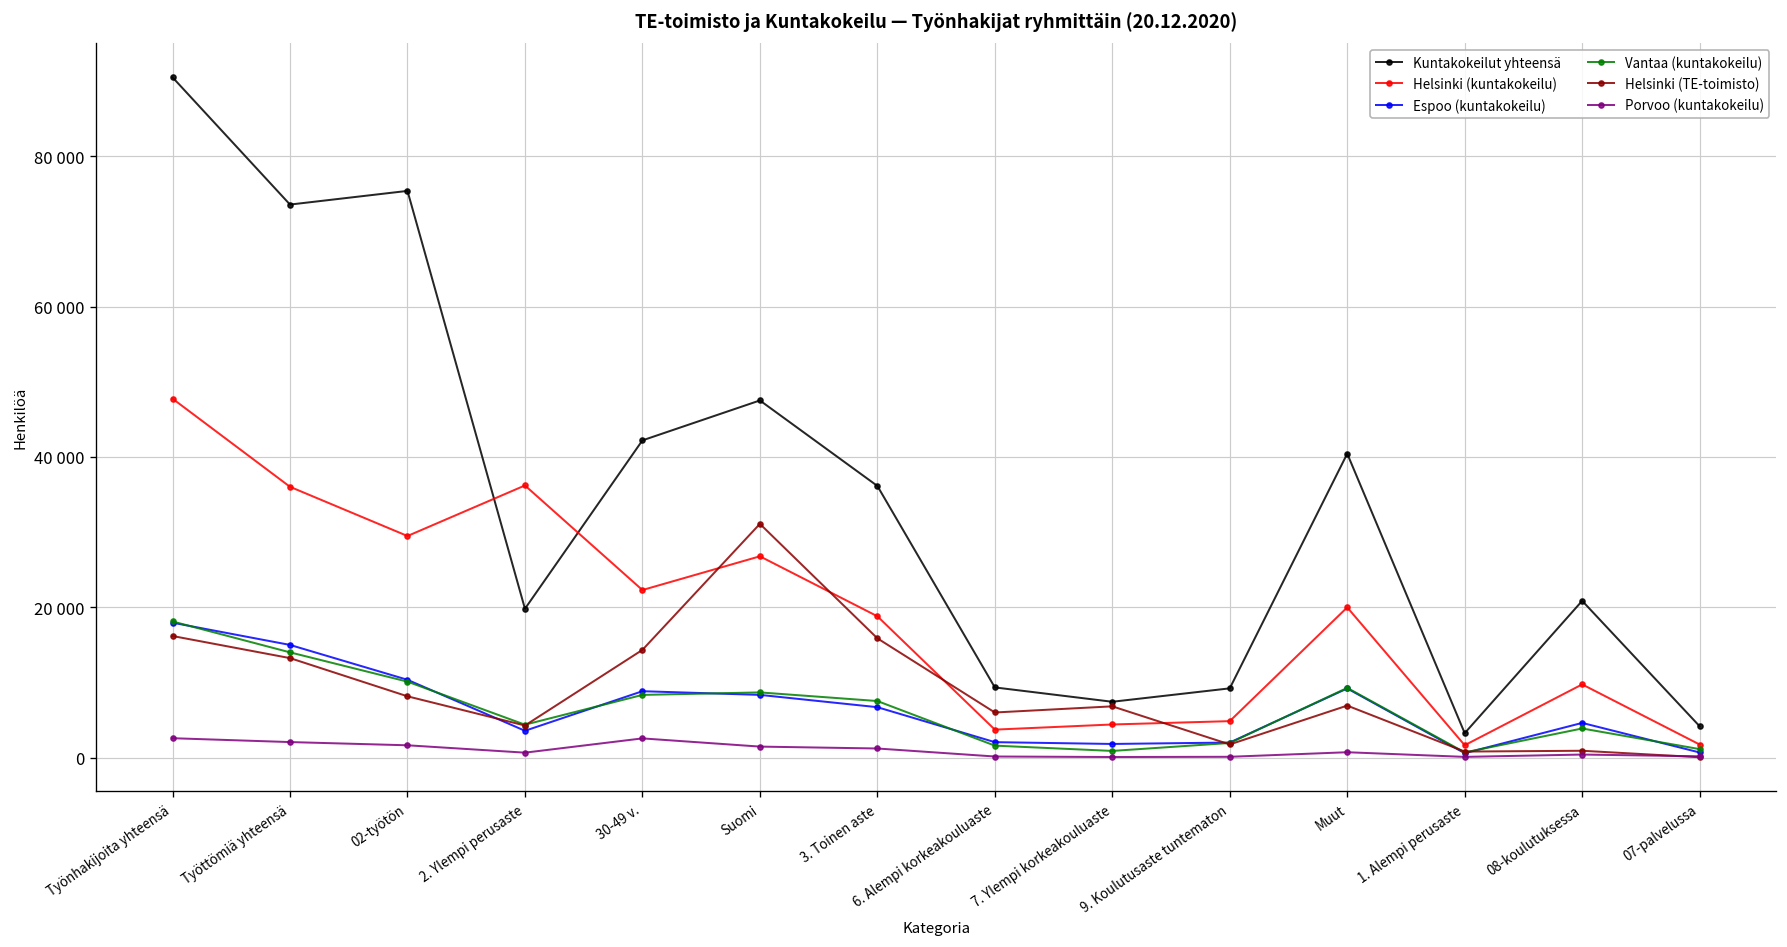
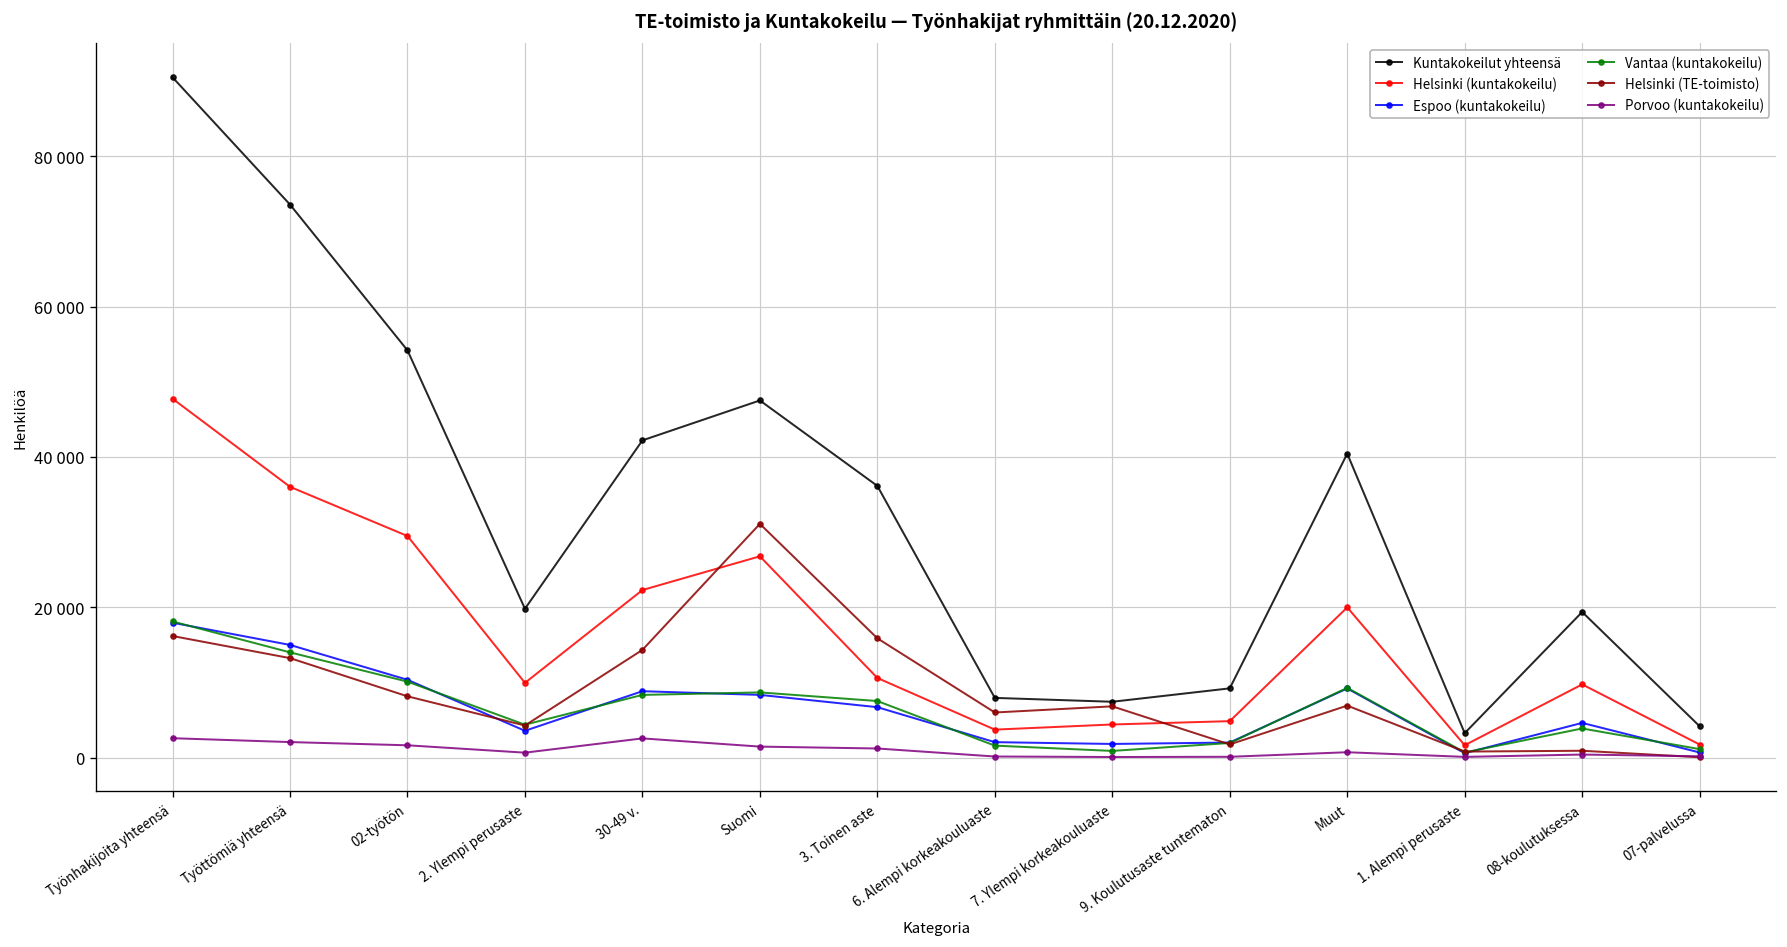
  {
    "Kuntakokeilut yhteensä": {
      "Työnhakijoita yhteensä": 90000,
      "Työttömiä yhteensä": 74000,
-     "02-työtön": 75000,
+     "02-työtön": 54000,
      "2. Ylempi perusaste": 20000,
      "30-49 v.": 42000,
      "Suomi": 48000,
      "3. Toinen aste": 36000,
-     "6. Alempi korkeakouluaste": 9000,
+     "6. Alempi korkeakouluaste": 8000,
      "7. Ylempi korkeakouluaste": 7000,
      "9. Koulutusaste tuntematon": 9000,
      "Muut": 40000,
      "1. Alempi perusaste": 3000,
-     "08-koulutuksessa": 21000,
+     "08-koulutuksessa": 19000,
      "07-palvelussa": 4000
    },
    "Helsinki (kuntakokeilu)": {
      "Työnhakijoita yhteensä": 48000,
      "Työttömiä yhteensä": 36000,
      "02-työtön": 29000,
-     "2. Ylempi perusaste": 36000,
+     "2. Ylempi perusaste": 10000,
      "30-49 v.": 22000,
      "Suomi": 27000,
-     "3. Toinen aste": 19000,
+     "3. Toinen aste": 11000,
      "6. Alempi korkeakouluaste": 4000,
      "7. Ylempi korkeakouluaste": 4000,
      "9. Koulutusaste tuntematon": 5000,
      "Muut": 20000,
      "1. Alempi perusaste": 2000,
      "08-koulutuksessa": 10000,
      "07-palvelussa": 2000
    },
    "Espoo (kuntakokeilu)": {
      "Työttömiä yhteensä": 15000,
      "2. Ylempi perusaste": 4000,
      "30-49 v.": 9000,
      "3. Toinen aste": 7000,
      "6. Alempi korkeakouluaste": 2000,
      "7. Ylempi korkeakouluaste": 2000,
      "08-koulutuksessa": 5000,
      "07-palvelussa": 1000
    },
    "Vantaa (kuntakokeilu)": {
      "Työttömiä yhteensä": 14000,
      "30-49 v.": 8000,
      "3. Toinen aste": 8000,
      "6. Alempi korkeakouluaste": 2000,
      "7. Ylempi korkeakouluaste": 1000,
      "08-koulutuksessa": 4000,
      "07-palvelussa": 1000
    },
    "Helsinki (TE-toimisto)": {
      "Työnhakijoita yhteensä": 16000,
      "Työttömiä yhteensä": 13000,
      "02-työtön": 8000,
      "30-49 v.": 14000,
      "Suomi": 31000,
      "3. Toinen aste": 16000,
      "6. Alempi korkeakouluaste": 6000,
      "7. Ylempi korkeakouluaste": 7000,
      "Muut": 7000,
      "08-koulutuksessa": 1000
    },
    "Porvoo (kuntakokeilu)": {
      "Työnhakijoita yhteensä": 3000,
      "Työttömiä yhteensä": 2000,
      "02-työtön": 2000,
      "2. Ylempi perusaste": 1000,
      "30-49 v.": 3000,
      "Suomi": 1000,
      "3. Toinen aste": 1000,
      "6. Alempi korkeakouluaste": 0,
      "7. Ylempi korkeakouluaste": 0,
      "9. Koulutusaste tuntematon": 0,
      "Muut": 1000,
      "1. Alempi perusaste": 0,
      "08-koulutuksessa": 0
    }
  }
